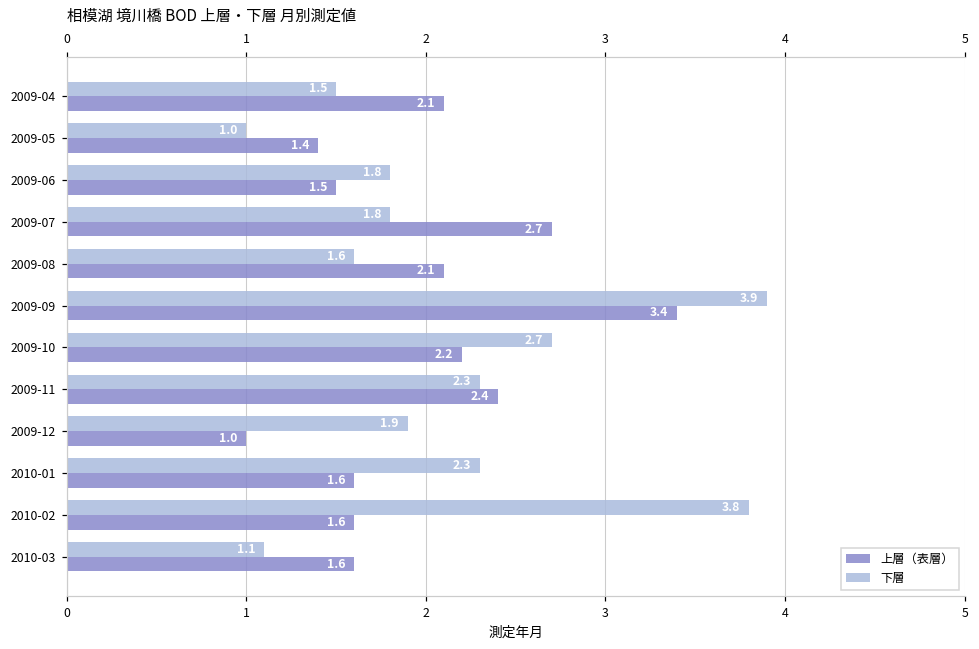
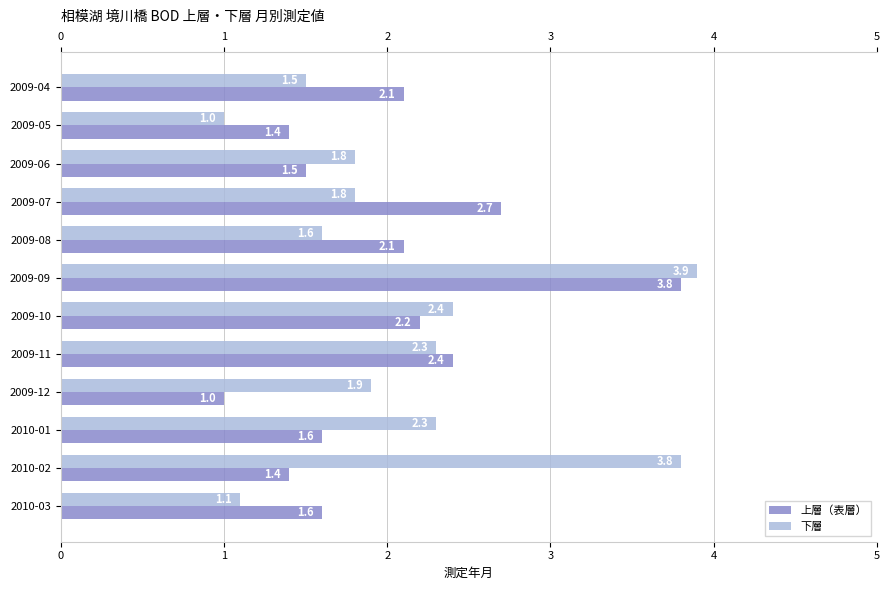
  {
    "上層（表層）": {
      "2009-04": 2.1,
      "2009-05": 1.4,
      "2009-06": 1.5,
      "2009-07": 2.7,
      "2009-08": 2.1,
-     "2009-09": 3.4,
+     "2009-09": 3.8,
      "2009-10": 2.2,
      "2009-11": 2.4,
      "2009-12": 1.0,
      "2010-01": 1.6,
-     "2010-02": 1.6,
+     "2010-02": 1.4,
      "2010-03": 1.6
    },
    "下層": {
      "2009-04": 1.5,
      "2009-05": 1.0,
      "2009-06": 1.8,
      "2009-07": 1.8,
      "2009-08": 1.6,
      "2009-09": 3.9,
-     "2009-10": 2.7,
+     "2009-10": 2.4,
      "2009-11": 2.3,
      "2009-12": 1.9,
      "2010-01": 2.3,
      "2010-02": 3.8,
      "2010-03": 1.1
    }
  }
